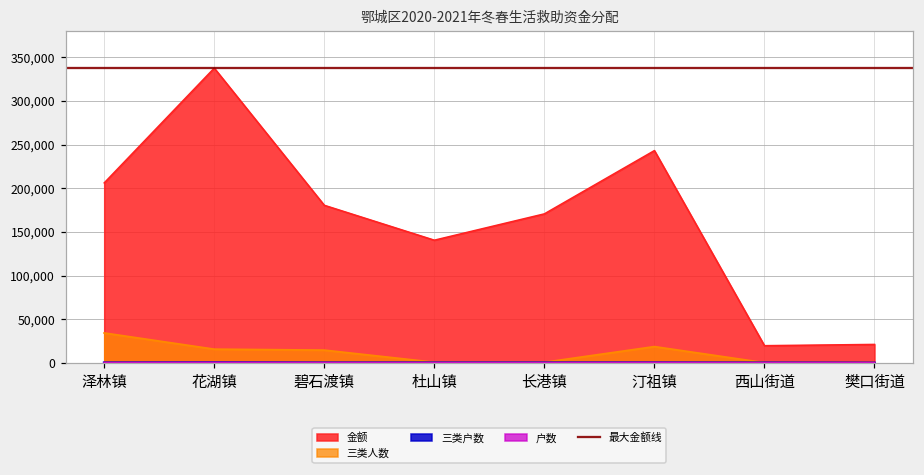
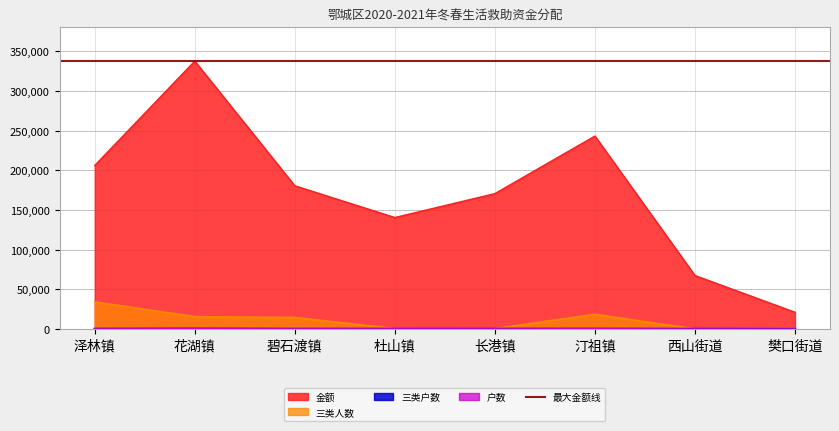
  {
    "金额": {
      "泽林镇": "210,000",
      "花湖镇": "340,000",
      "碧石渡镇": "180,000",
      "杜山镇": "140,000",
      "长港镇": "170,000",
      "汀祖镇": "240,000",
-     "西山街道": "20,000",
+     "西山街道": "70,000",
      "樊口街道": "20,000"
    },
    "三类人数": {
      "泽林镇": "30,000",
      "花湖镇": "20,000",
      "碧石渡镇": "10,000",
      "汀祖镇": "20,000"
    },
    "户数": {
      "泽林镇": "0",
      "花湖镇": "0",
      "碧石渡镇": "0",
      "汀祖镇": "0"
    }
  }
